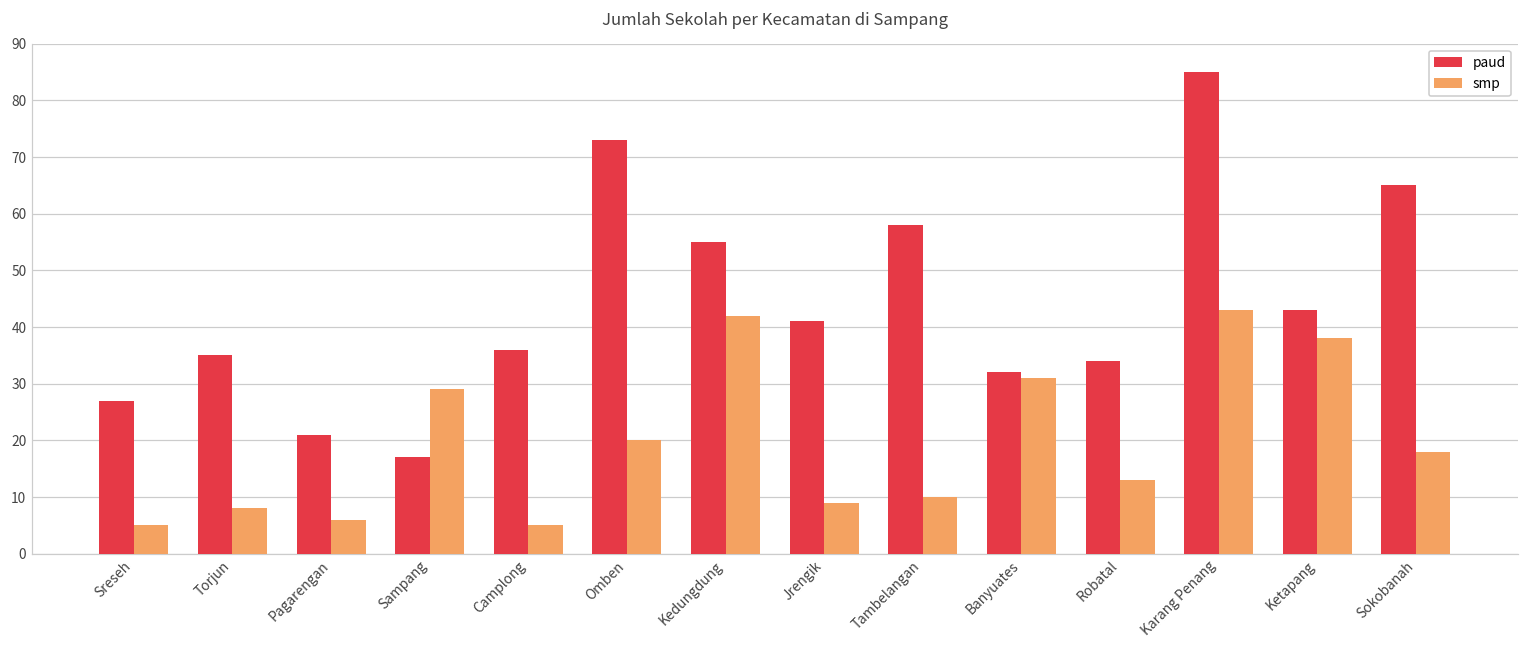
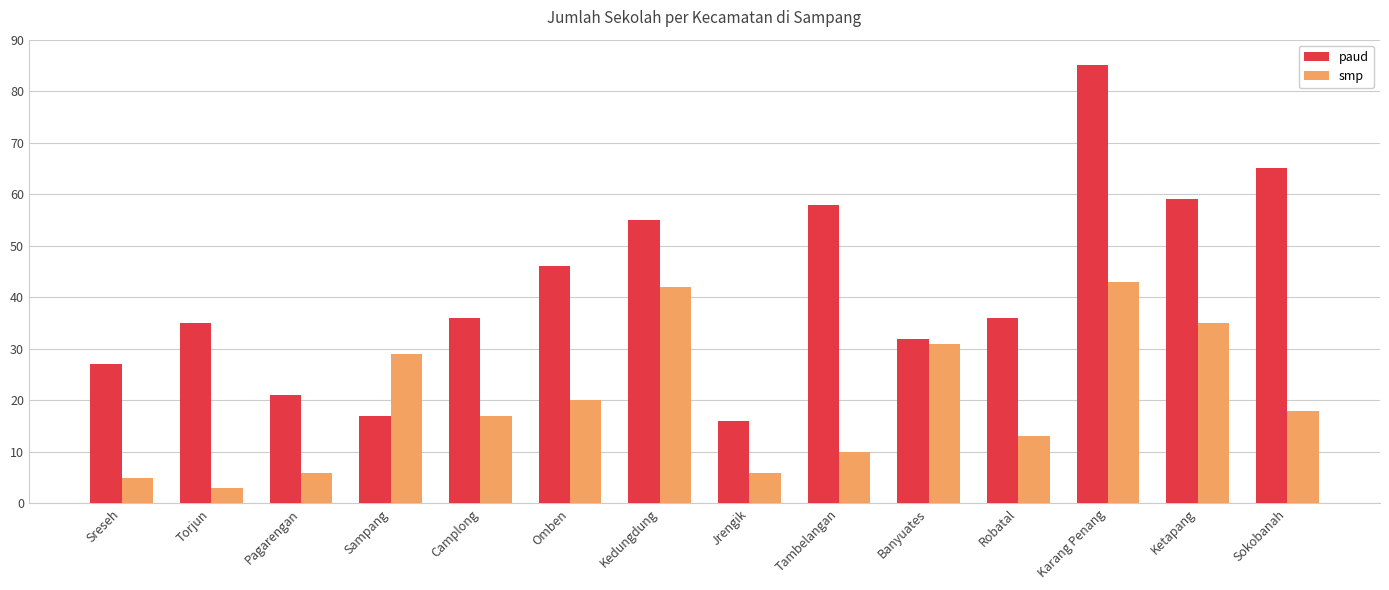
  {
    "paud": {
      "Sreseh": 27,
      "Torjun": 35,
      "Pagarengan": 21,
      "Sampang": 17,
      "Camplong": 36,
-     "Omben": 73,
+     "Omben": 46,
      "Kedungdung": 55,
-     "Jrengik": 41,
+     "Jrengik": 16,
      "Tambelangan": 58,
      "Banyuates": 32,
-     "Robatal": 34,
+     "Robatal": 36,
      "Karang Penang": 85,
-     "Ketapang": 43,
+     "Ketapang": 59,
      "Sokobanah": 65
    },
    "smp": {
      "Sreseh": 5,
-     "Torjun": 8,
+     "Torjun": 3,
      "Pagarengan": 6,
      "Sampang": 29,
-     "Camplong": 5,
+     "Camplong": 17,
      "Omben": 20,
      "Kedungdung": 42,
-     "Jrengik": 9,
+     "Jrengik": 6,
      "Tambelangan": 10,
      "Banyuates": 31,
      "Robatal": 13,
      "Karang Penang": 43,
-     "Ketapang": 38,
+     "Ketapang": 35,
      "Sokobanah": 18
    }
  }
